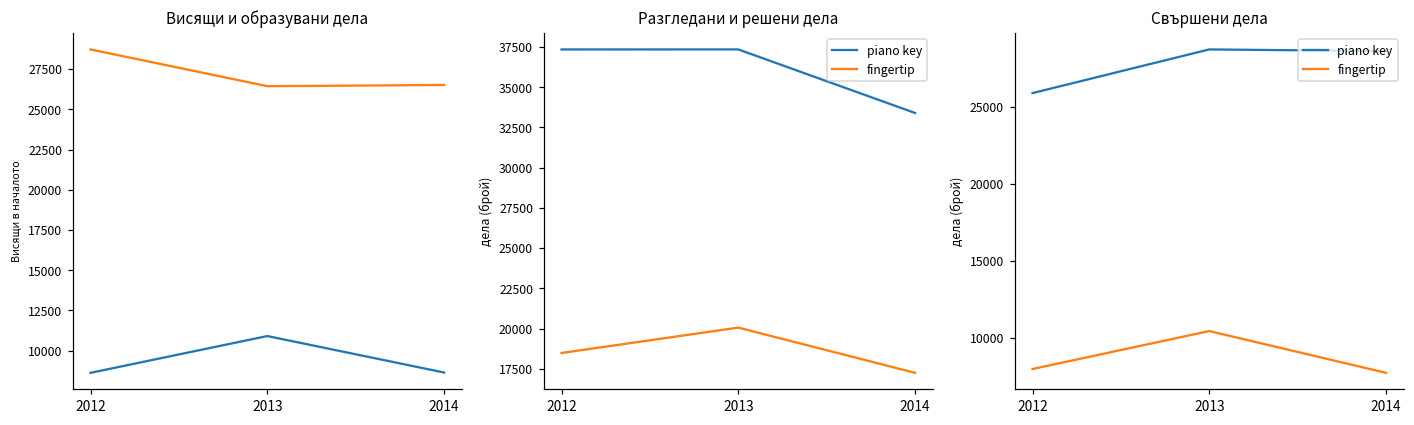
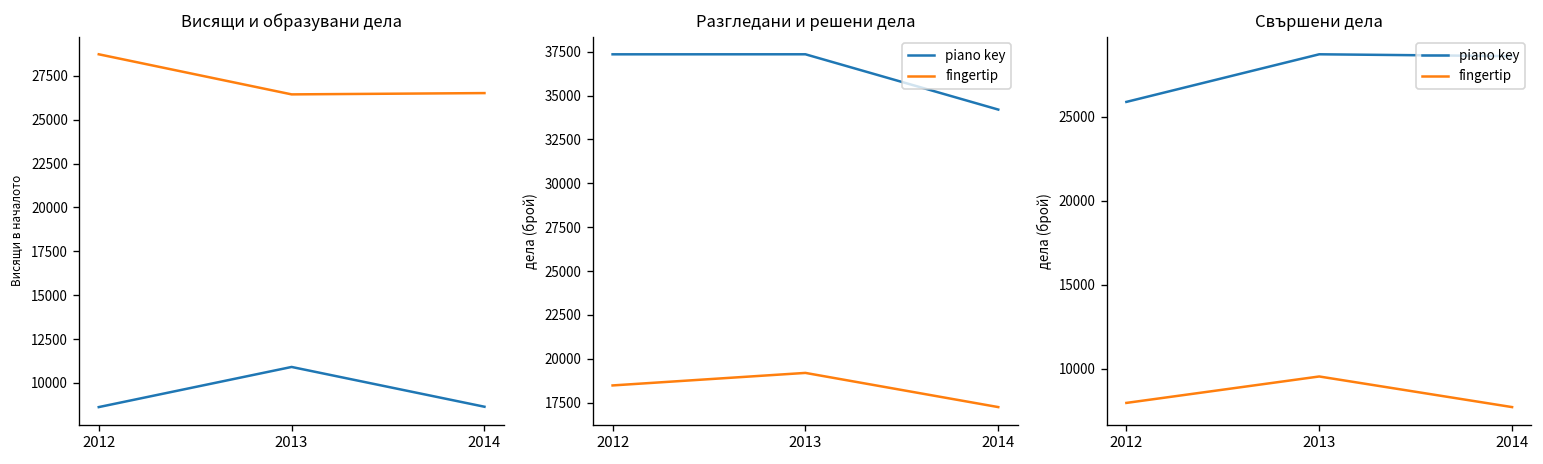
  {
    "Висящи и образувани дела": {
      "piano key": {
        "2012": 8600,
        "2013": 10900,
        "2014": 8600
      },
      "fingertip": {
        "2012": 28700,
        "2013": 26400,
        "2014": 26500
      }
    },
    "Разгледани и решени дела": {
      "piano key": {
        "2012": 37300,
        "2013": 37400,
-       "2014": 33400
+       "2014": 34200
      },
      "fingertip": {
        "2012": 18500,
-       "2013": 20100,
+       "2013": 19200,
        "2014": 17200
      }
    },
    "Свършени дела": {
      "piano key": {
        "2012": 25900,
        "2013": 28700
      },
      "fingertip": {
        "2012": 8000,
-       "2013": 10400,
+       "2013": 9500,
        "2014": 7700
      }
    }
  }
